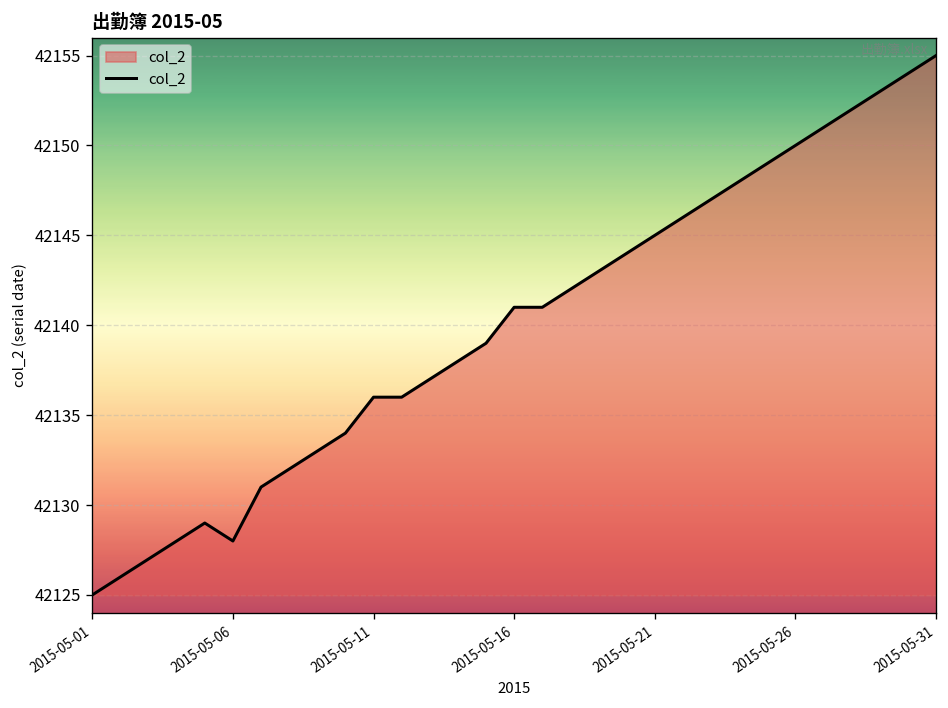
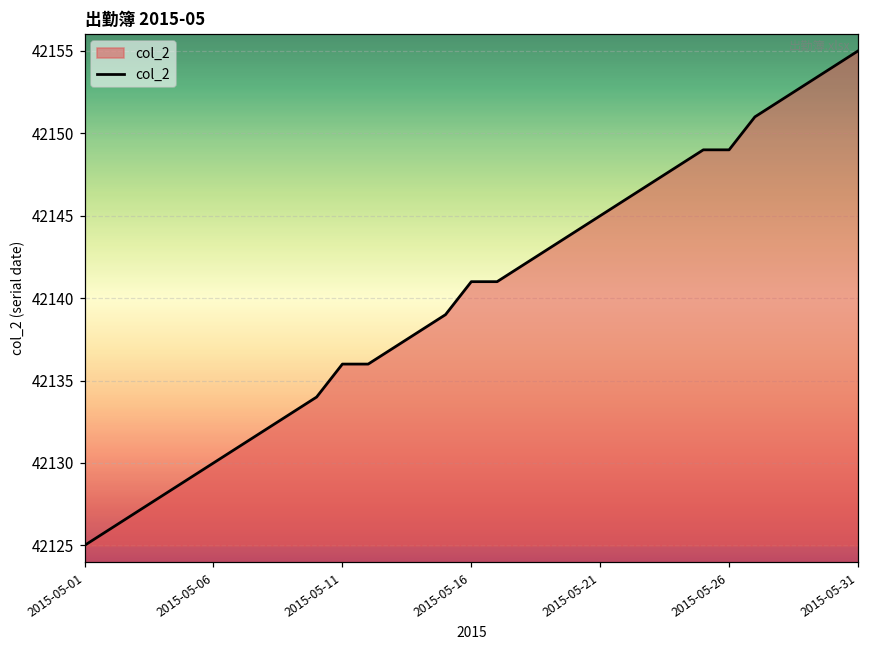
  {
    "2015-05-01": 42125,
-   "2015-05-06": 42128,
+   "2015-05-06": 42130,
    "2015-05-11": 42136,
    "2015-05-16": 42141,
    "2015-05-21": 42145,
-   "2015-05-26": 42150,
+   "2015-05-26": 42149,
    "2015-05-31": 42155
  }
